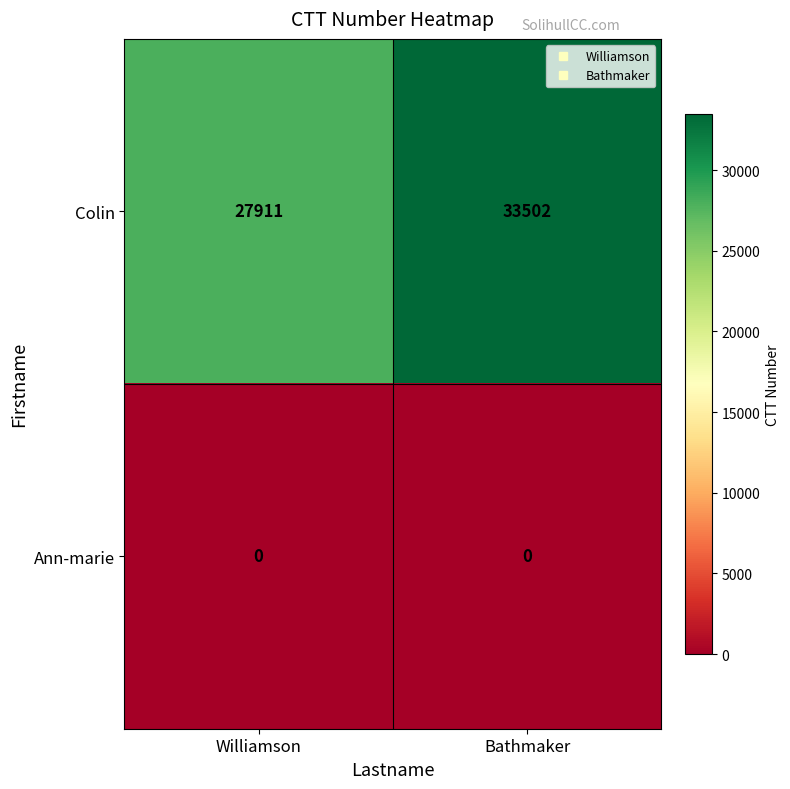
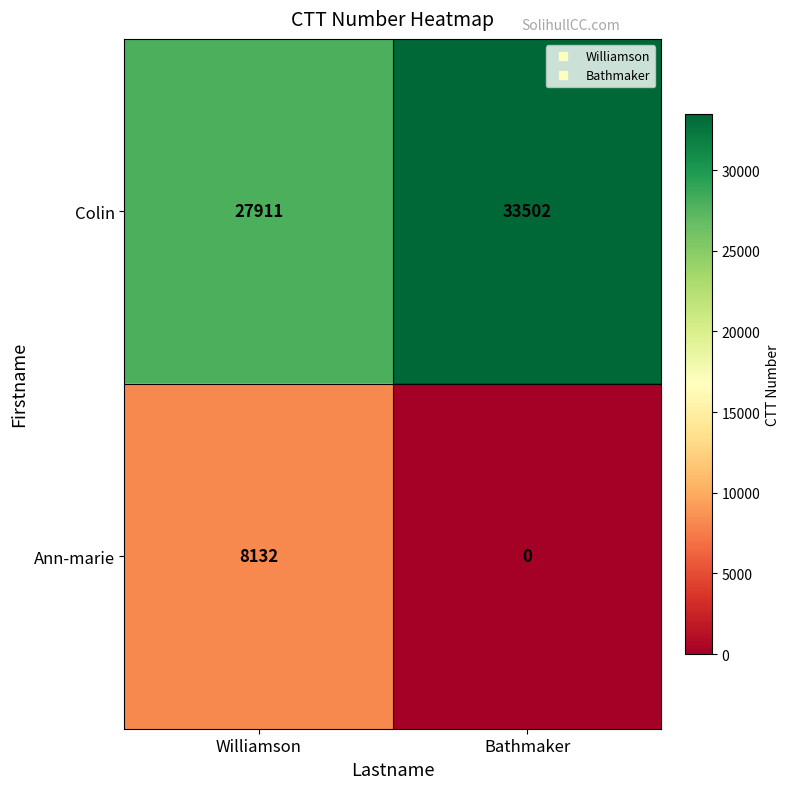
  {
    "Colin": {
      "Williamson": 27911,
      "Bathmaker": 33502
    },
    "Ann-marie": {
-     "Williamson": 0,
+     "Williamson": 8132,
      "Bathmaker": 0
    }
  }
